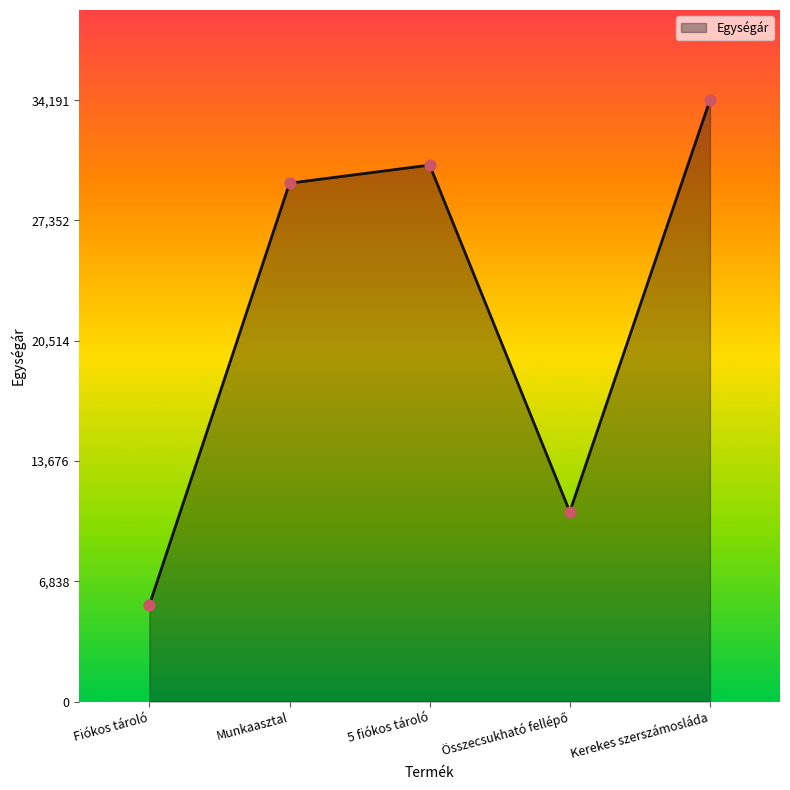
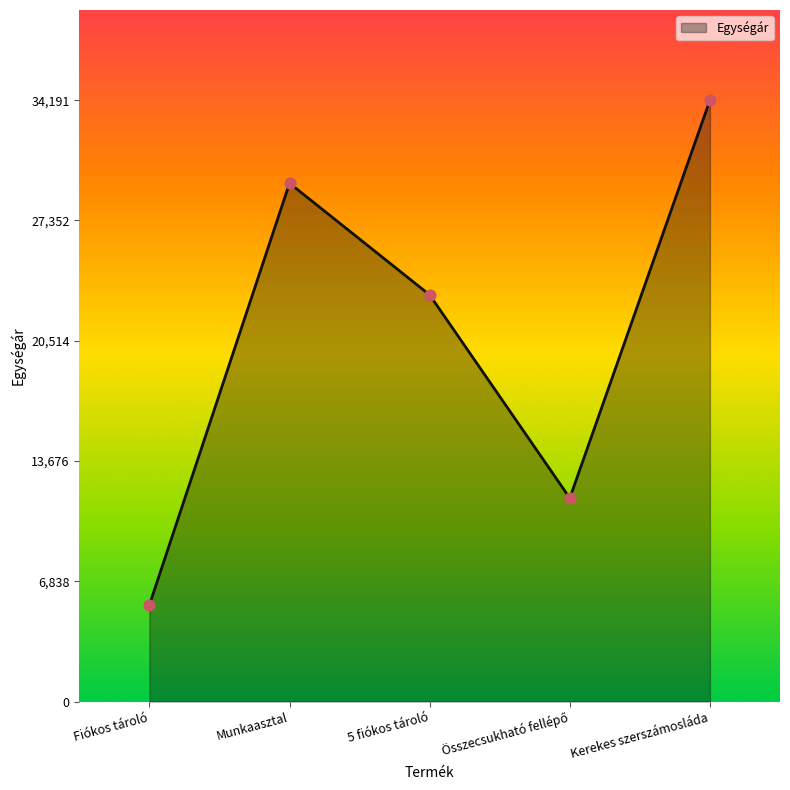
  {
    "Fiókos tároló": "5,500",
    "Munkaasztal": "29,500",
-   "5 fiókos tároló": "30,500",
-   "Összecsukható fellépő": "10,800",
+   "5 fiókos tároló": "23,100",
+   "Összecsukható fellépő": "11,600",
    "Kerekes szerszámosláda": "34,200"
  }
